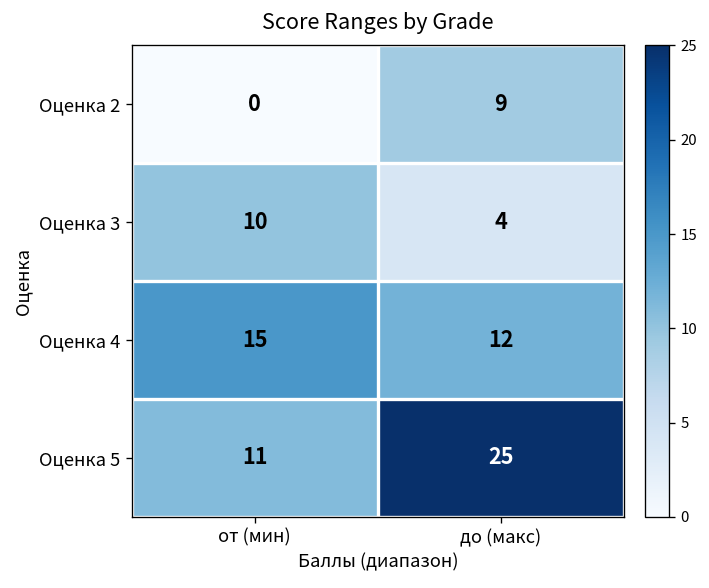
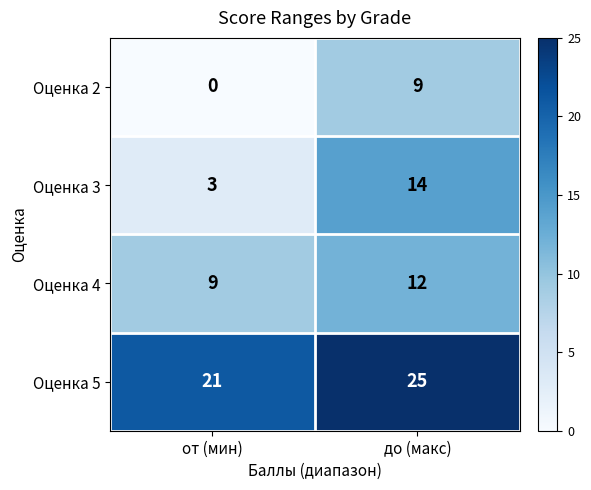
  {
    "Оценка 2": {
      "от (мин)": 0,
      "до (макс)": 9
    },
    "Оценка 3": {
-     "от (мин)": 10,
-     "до (макс)": 4
+     "от (мин)": 3,
+     "до (макс)": 14
    },
    "Оценка 4": {
-     "от (мин)": 15,
+     "от (мин)": 9,
      "до (макс)": 12
    },
    "Оценка 5": {
-     "от (мин)": 11,
+     "от (мин)": 21,
      "до (макс)": 25
    }
  }
